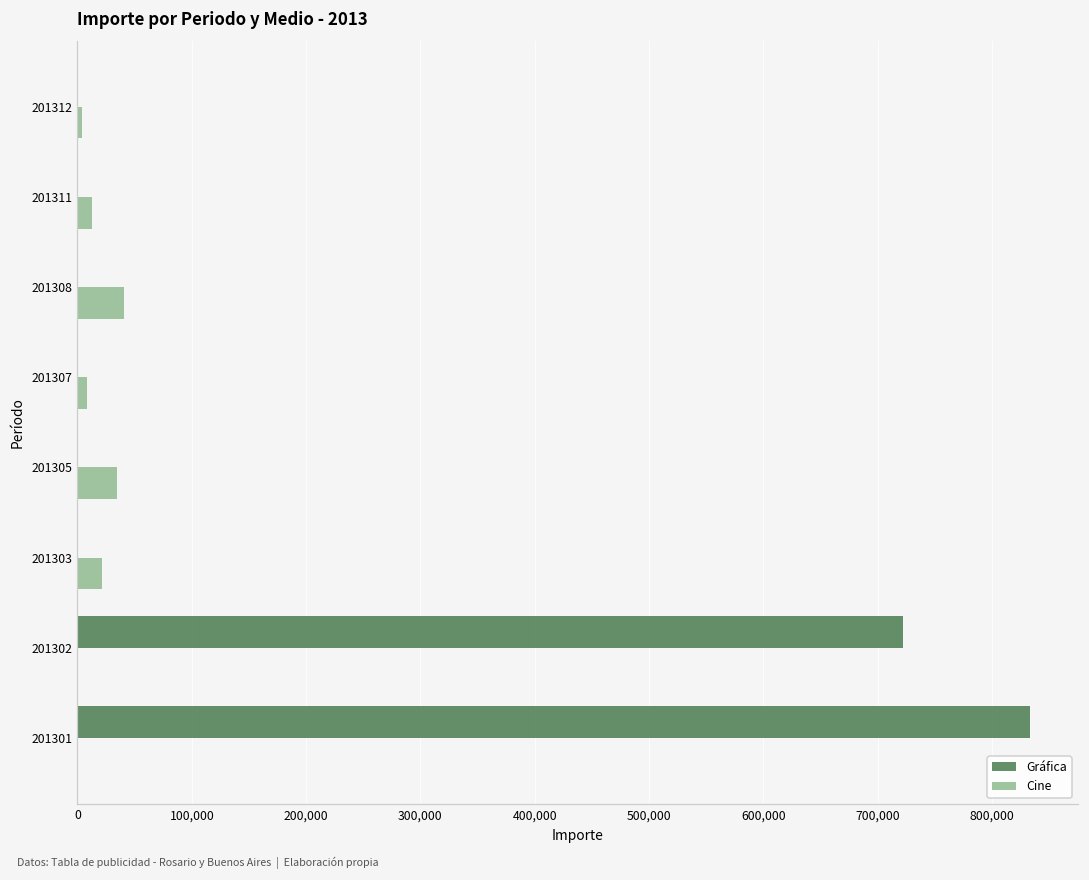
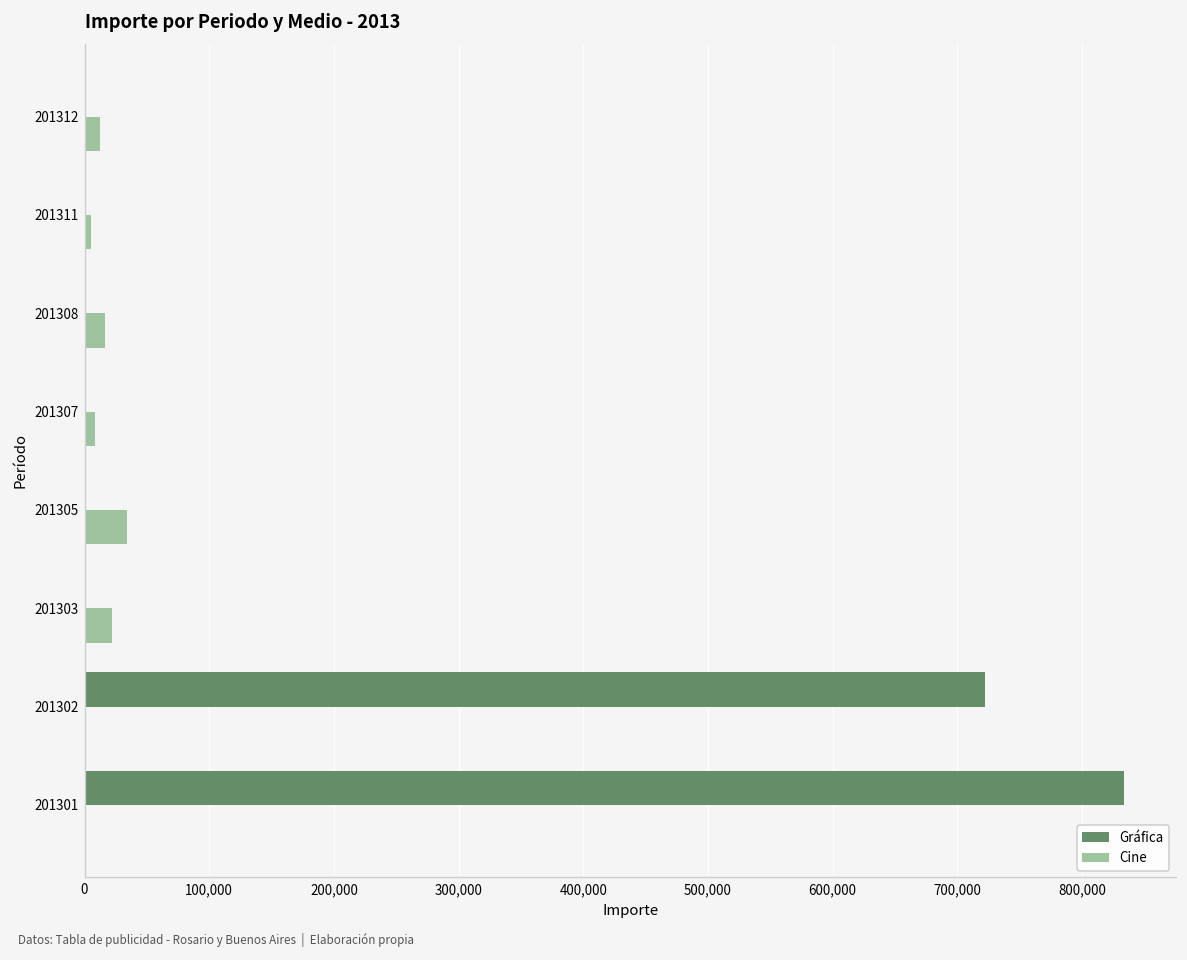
  {
    "Gráfica": {
      "201312": "0",
      "201311": "0",
      "201308": "0",
      "201307": "0",
      "201305": "0",
      "201303": "0",
      "201302": "722,000",
      "201301": "834,000"
    },
    "Cine": {
-     "201312": "4,000",
-     "201311": "13,000",
-     "201308": "40,000",
+     "201312": "12,000",
+     "201311": "5,000",
+     "201308": "16,000",
      "201307": "8,000",
      "201305": "34,000",
      "201303": "22,000",
      "201302": "0",
      "201301": "0"
    }
  }
